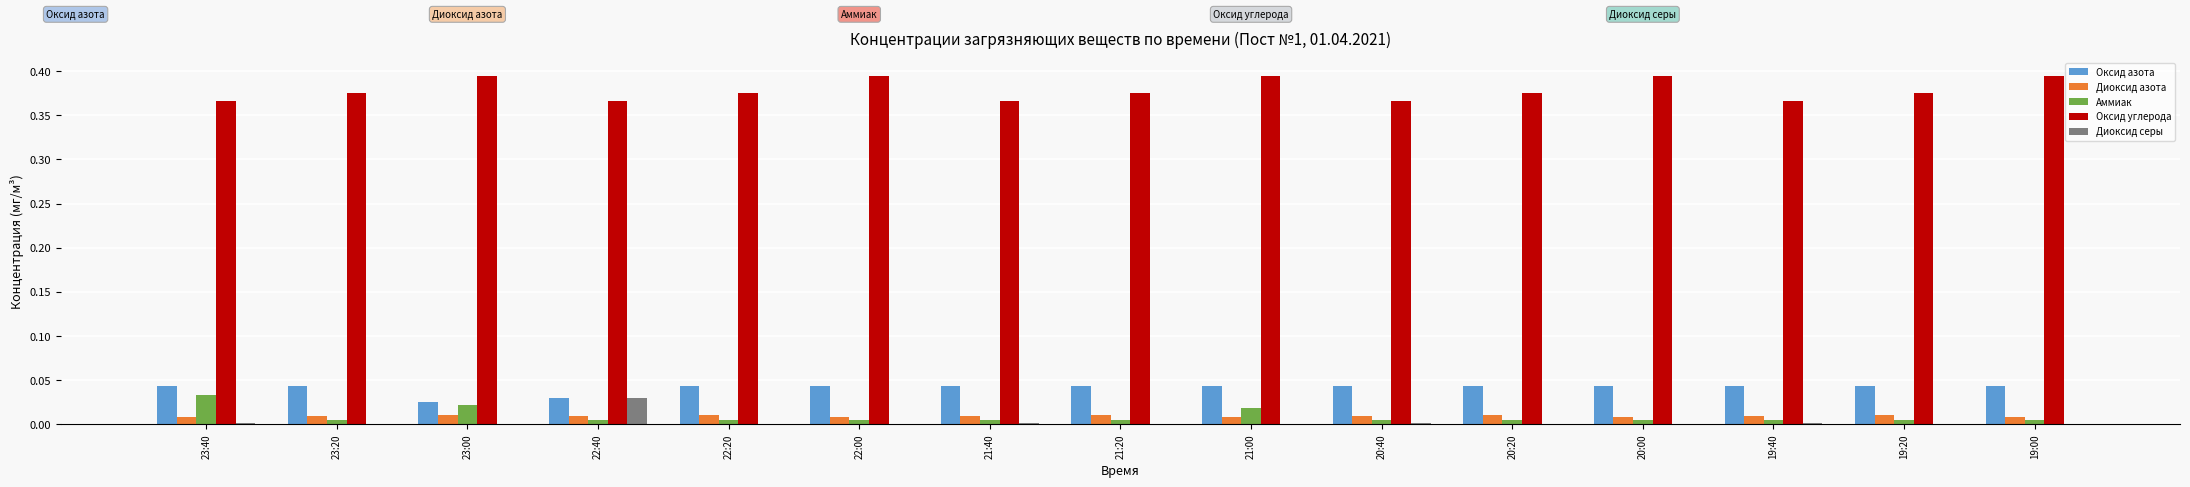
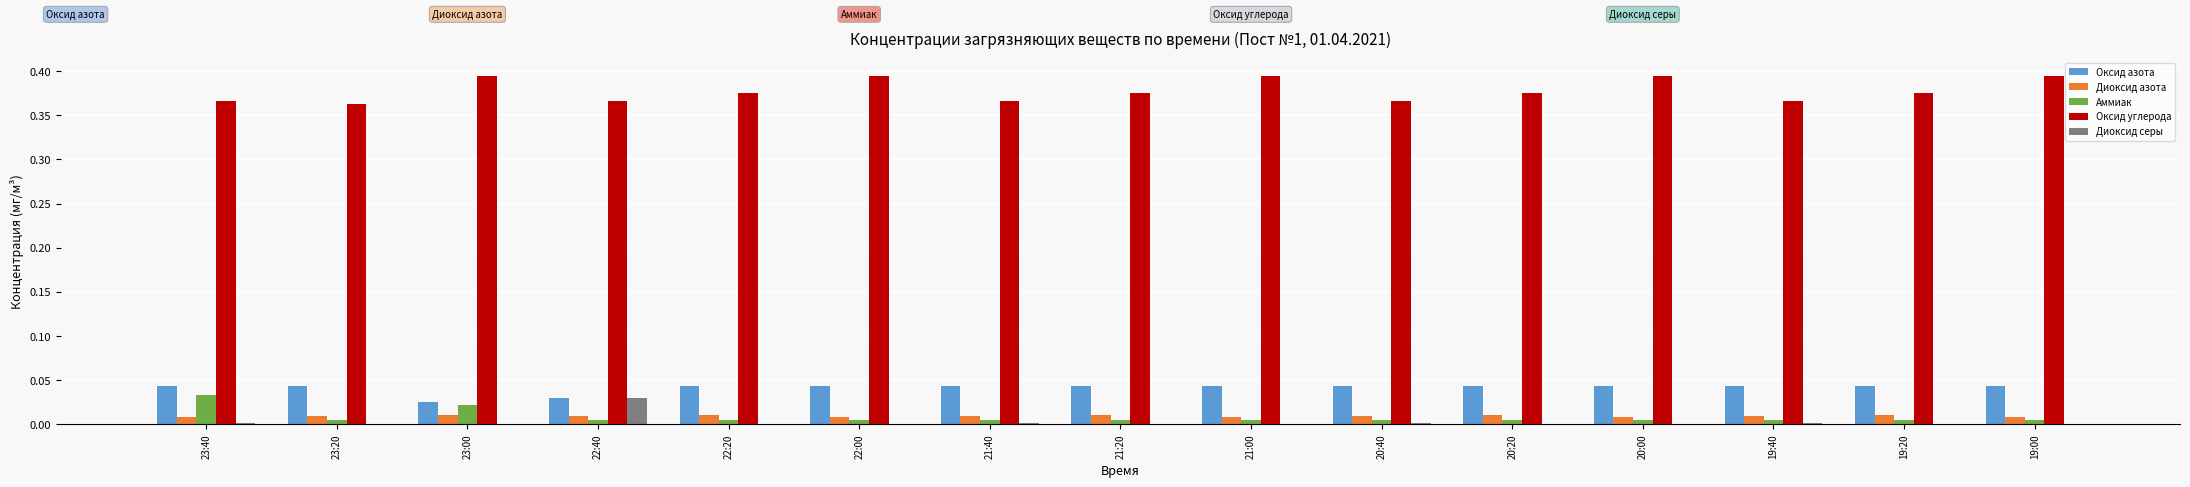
  {
    "Оксид азота": {
      "23:40": 0.04,
      "23:20": 0.04,
      "23:00": 0.03,
      "22:40": 0.03,
      "22:20": 0.04,
      "22:00": 0.04,
      "21:40": 0.04,
      "21:20": 0.04,
      "21:00": 0.04,
      "20:40": 0.04,
      "20:20": 0.04,
      "20:00": 0.04,
      "19:40": 0.04,
      "19:20": 0.04,
      "19:00": 0.04
    },
    "Диоксид азота": {
      "23:40": 0.01,
      "23:20": 0.01,
      "23:00": 0.01,
      "22:40": 0.01,
      "22:20": 0.01,
      "22:00": 0.01,
      "21:40": 0.01,
      "21:20": 0.01,
      "21:00": 0.01,
      "20:40": 0.01,
      "20:20": 0.01,
      "20:00": 0.01,
      "19:40": 0.01,
      "19:20": 0.01,
      "19:00": 0.01
    },
    "Аммиак": {
      "23:40": 0.03,
      "23:20": 0.00,
      "23:00": 0.02,
      "22:40": 0.00,
      "22:20": 0.00,
      "22:00": 0.00,
      "21:40": 0.00,
      "21:20": 0.00,
-     "21:00": 0.02,
+     "21:00": 0.00,
      "20:40": 0.00,
      "20:20": 0.00,
      "20:00": 0.00,
      "19:40": 0.00,
      "19:20": 0.00,
      "19:00": 0.00
    },
    "Оксид углерода": {
      "23:40": 0.37,
-     "23:20": 0.38,
+     "23:20": 0.36,
      "23:00": 0.40,
      "22:40": 0.37,
      "22:20": 0.38,
      "22:00": 0.40,
      "21:40": 0.37,
      "21:20": 0.38,
      "21:00": 0.40,
      "20:40": 0.37,
      "20:20": 0.38,
      "20:00": 0.40,
      "19:40": 0.37,
      "19:20": 0.38,
      "19:00": 0.40
    },
    "Диоксид серы": {
      "22:40": 0.03
    }
  }
